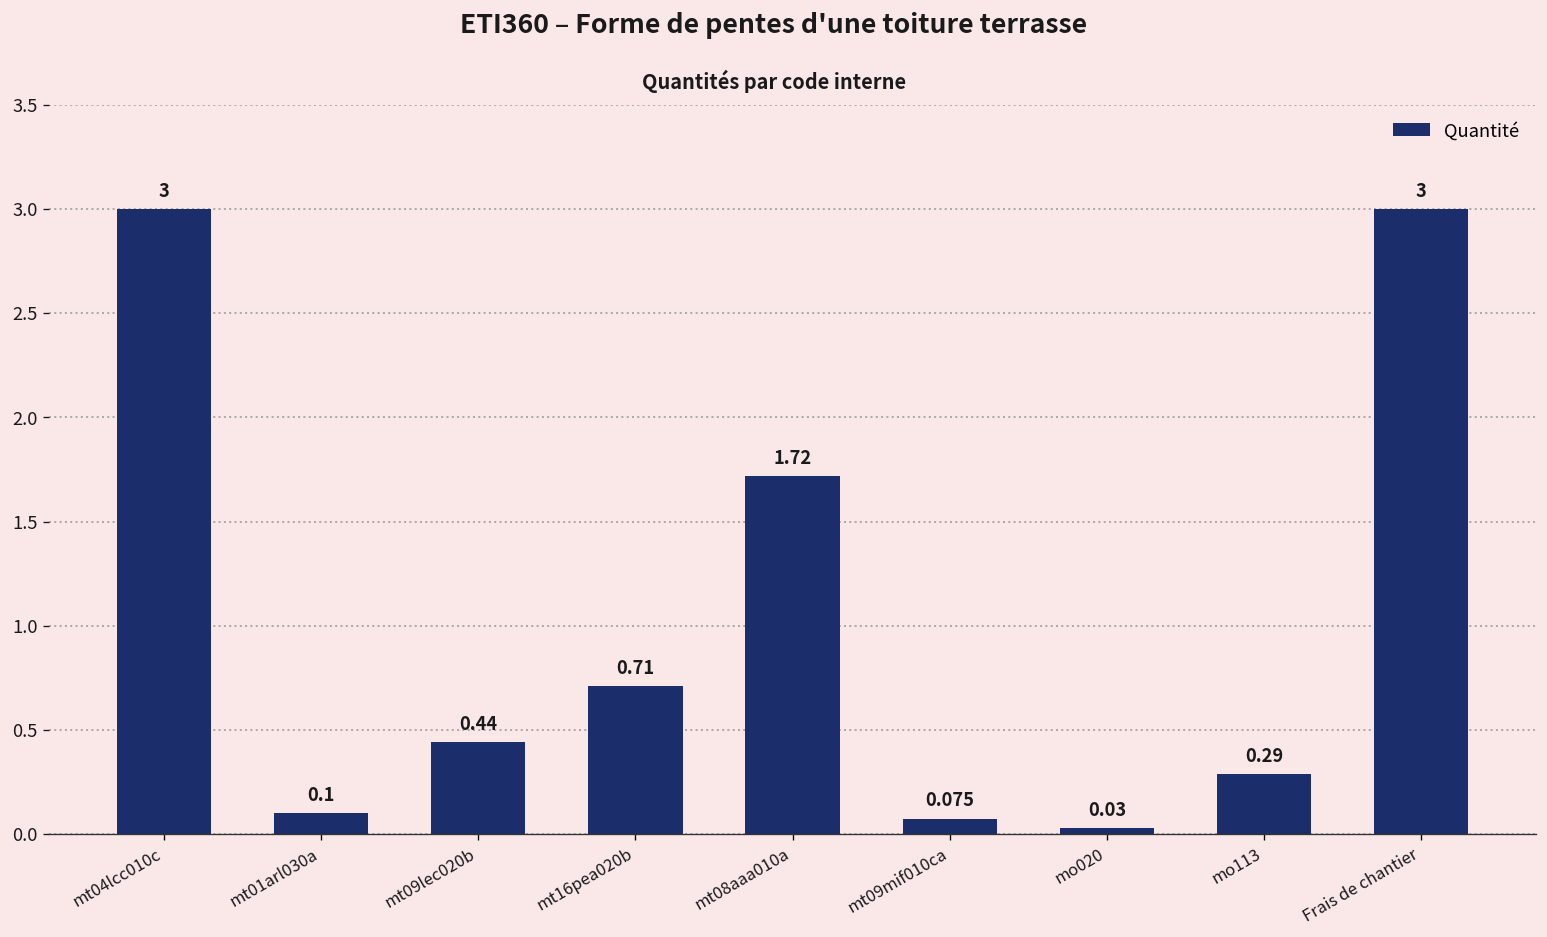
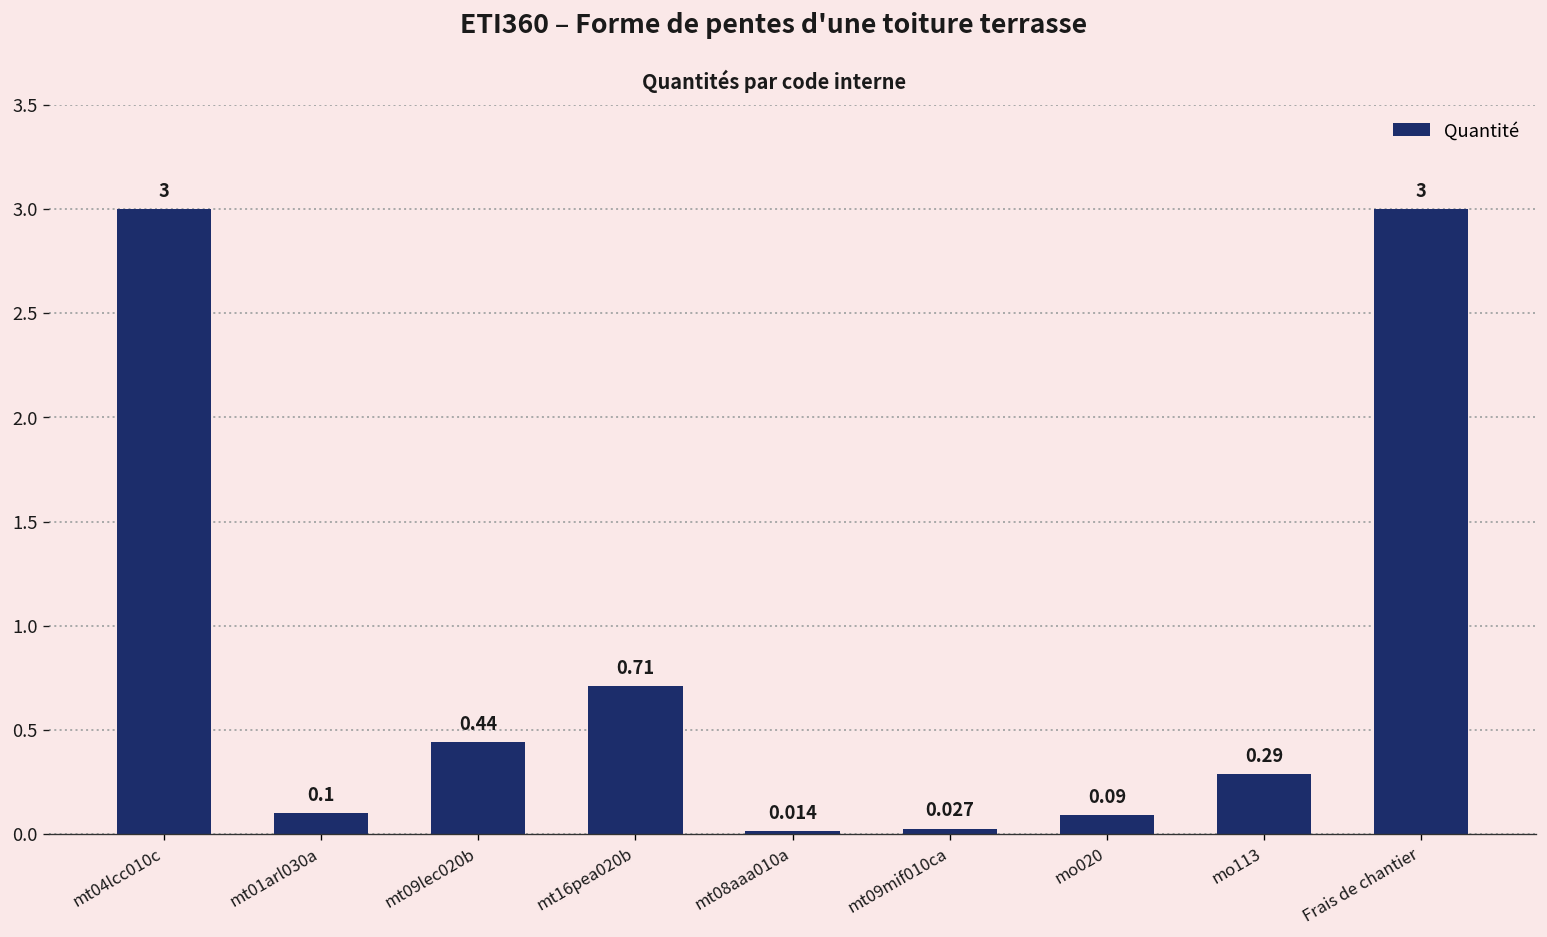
  {
    "mt04lcc010c": 3,
    "mt01arl030a": 0.1,
    "mt09lec020b": 0.44,
    "mt16pea020b": 0.71,
-   "mt08aaa010a": 1.72,
-   "mt09mif010ca": 0.075,
-   "mo020": 0.03,
+   "mt08aaa010a": 0.014,
+   "mt09mif010ca": 0.027,
+   "mo020": 0.09,
    "mo113": 0.29,
    "Frais de chantier": 3
  }
